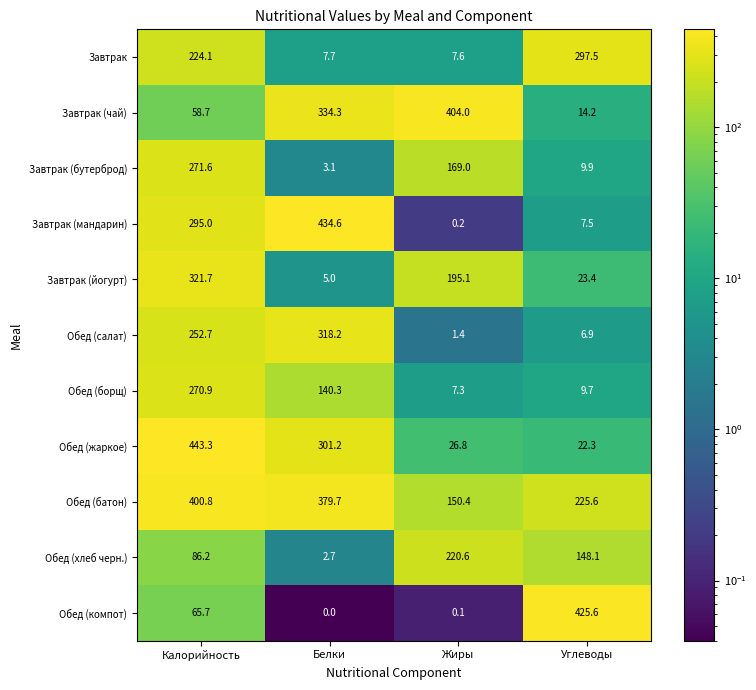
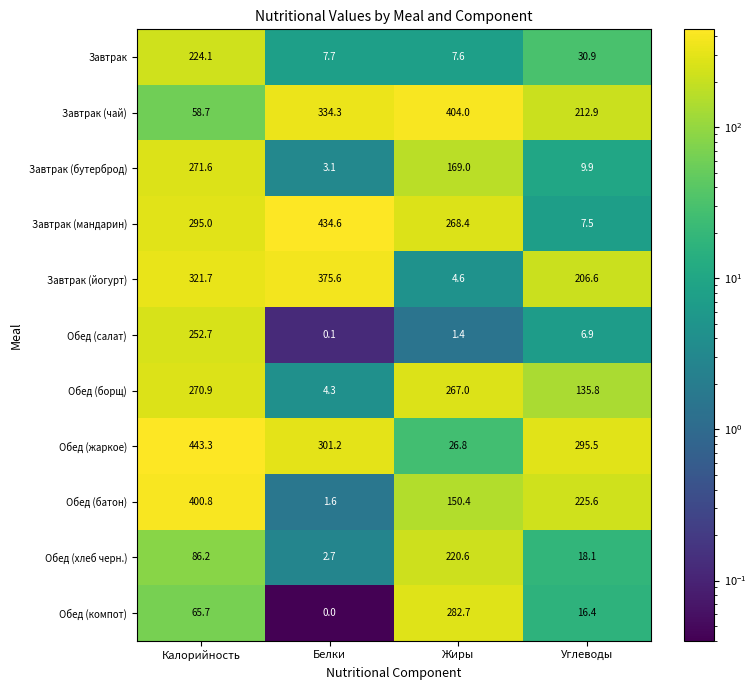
  {
    "Завтрак": {
      "Калорийность": 224.1,
      "Белки": 7.7,
      "Жиры": 7.6,
-     "Углеводы": 297.5
+     "Углеводы": 30.9
    },
    "Завтрак (чай)": {
      "Калорийность": 58.7,
      "Белки": 334.3,
      "Жиры": 404.0,
-     "Углеводы": 14.2
+     "Углеводы": 212.9
    },
    "Завтрак (бутерброд)": {
      "Калорийность": 271.6,
      "Белки": 3.1,
      "Жиры": 169.0,
      "Углеводы": 9.9
    },
    "Завтрак (мандарин)": {
      "Калорийность": 295.0,
      "Белки": 434.6,
-     "Жиры": 0.2,
+     "Жиры": 268.4,
      "Углеводы": 7.5
    },
    "Завтрак (йогурт)": {
      "Калорийность": 321.7,
-     "Белки": 5.0,
-     "Жиры": 195.1,
-     "Углеводы": 23.4
+     "Белки": 375.6,
+     "Жиры": 4.6,
+     "Углеводы": 206.6
    },
    "Обед (салат)": {
      "Калорийность": 252.7,
-     "Белки": 318.2,
+     "Белки": 0.1,
      "Жиры": 1.4,
      "Углеводы": 6.9
    },
    "Обед (борщ)": {
      "Калорийность": 270.9,
-     "Белки": 140.3,
-     "Жиры": 7.3,
-     "Углеводы": 9.7
+     "Белки": 4.3,
+     "Жиры": 267.0,
+     "Углеводы": 135.8
    },
    "Обед (жаркое)": {
      "Калорийность": 443.3,
      "Белки": 301.2,
      "Жиры": 26.8,
-     "Углеводы": 22.3
+     "Углеводы": 295.5
    },
    "Обед (батон)": {
      "Калорийность": 400.8,
-     "Белки": 379.7,
+     "Белки": 1.6,
      "Жиры": 150.4,
      "Углеводы": 225.6
    },
    "Обед (хлеб черн.)": {
      "Калорийность": 86.2,
      "Белки": 2.7,
      "Жиры": 220.6,
-     "Углеводы": 148.1
+     "Углеводы": 18.1
    },
    "Обед (компот)": {
      "Калорийность": 65.7,
      "Белки": 0.0,
-     "Жиры": 0.1,
-     "Углеводы": 425.6
+     "Жиры": 282.7,
+     "Углеводы": 16.4
    }
  }
